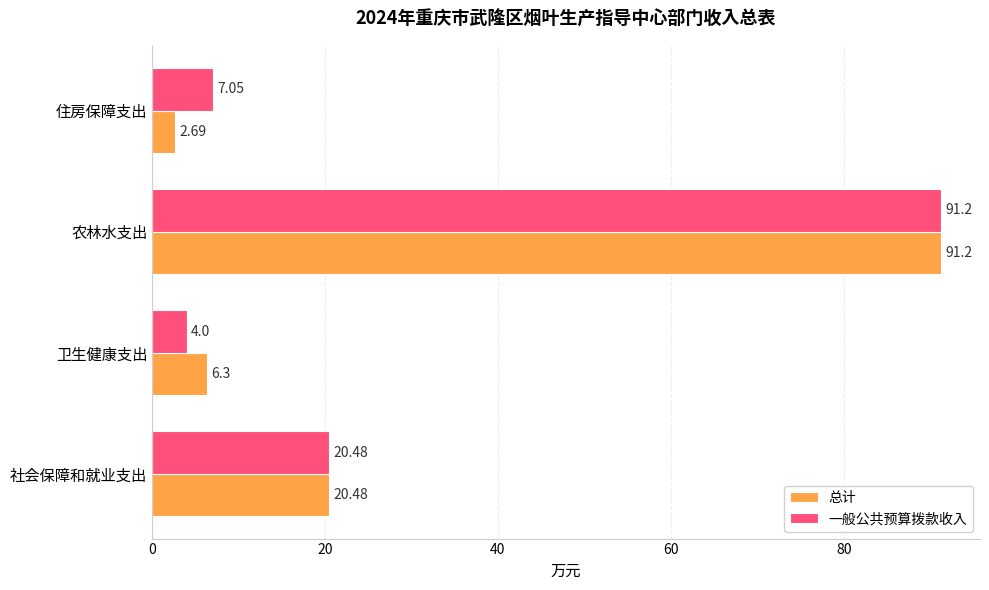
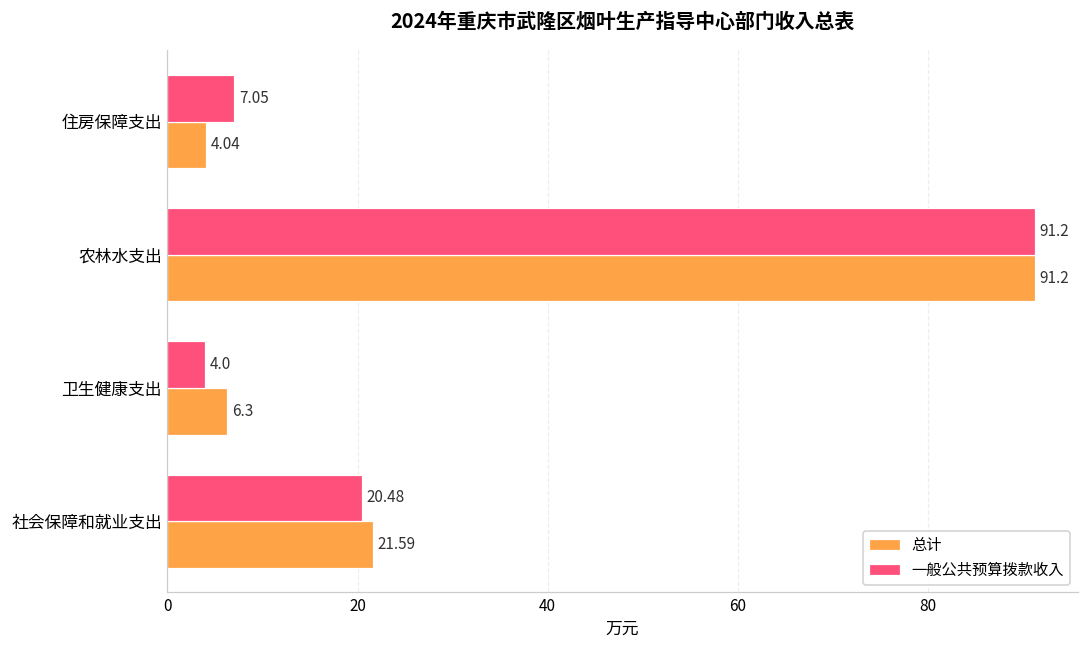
  {
    "总计": {
-     "住房保障支出": 2.69,
+     "住房保障支出": 4.04,
      "农林水支出": 91.2,
      "卫生健康支出": 6.3,
-     "社会保障和就业支出": 20.48
+     "社会保障和就业支出": 21.59
    },
    "一般公共预算拨款收入": {
      "住房保障支出": 7.05,
      "农林水支出": 91.2,
      "卫生健康支出": 4.0,
      "社会保障和就业支出": 20.48
    }
  }
